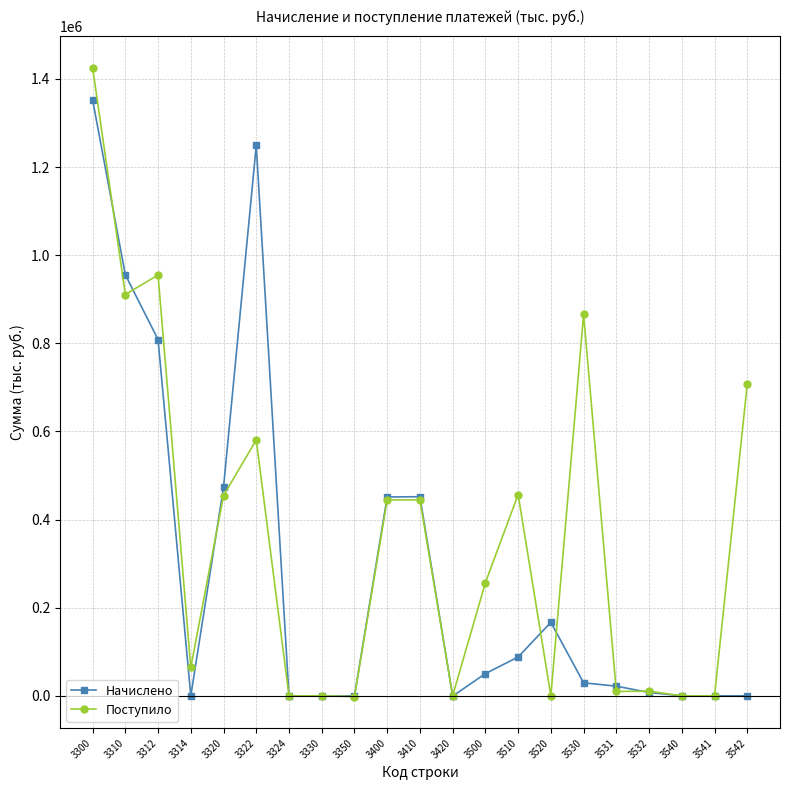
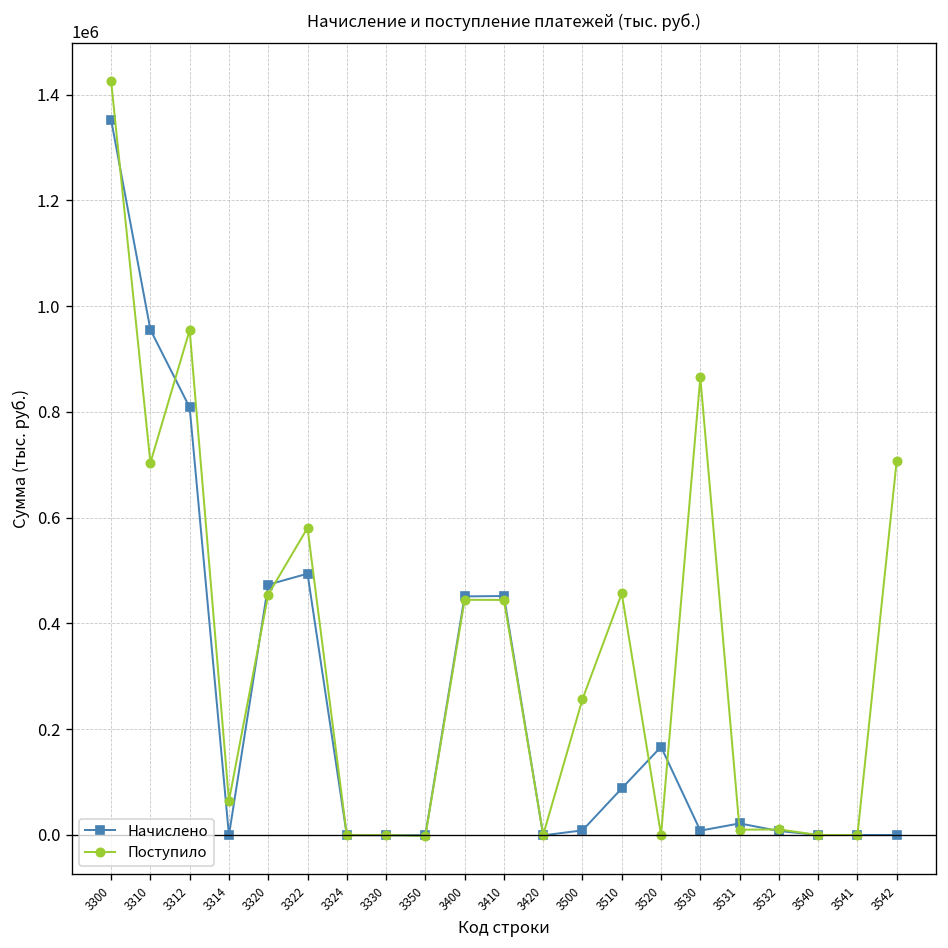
  {
    "Начислено": {
      "3300": 1350000,
      "3310": 960000,
      "3312": 810000,
      "3314": 0,
      "3320": 470000,
-     "3322": 1250000,
+     "3322": 490000,
      "3400": 450000,
      "3410": 450000,
-     "3500": 50000,
+     "3500": 10000,
      "3510": 90000,
      "3520": 170000,
-     "3530": 30000,
+     "3530": 10000,
      "3531": 20000,
      "3542": 0
    },
    "Поступило": {
      "3300": 1430000,
-     "3310": 910000,
+     "3310": 700000,
      "3312": 950000,
      "3314": 60000,
      "3320": 450000,
      "3322": 580000,
      "3400": 440000,
      "3410": 440000,
      "3500": 260000,
      "3510": 460000,
      "3520": 0,
      "3530": 870000,
      "3531": 10000,
      "3542": 710000
    }
  }
